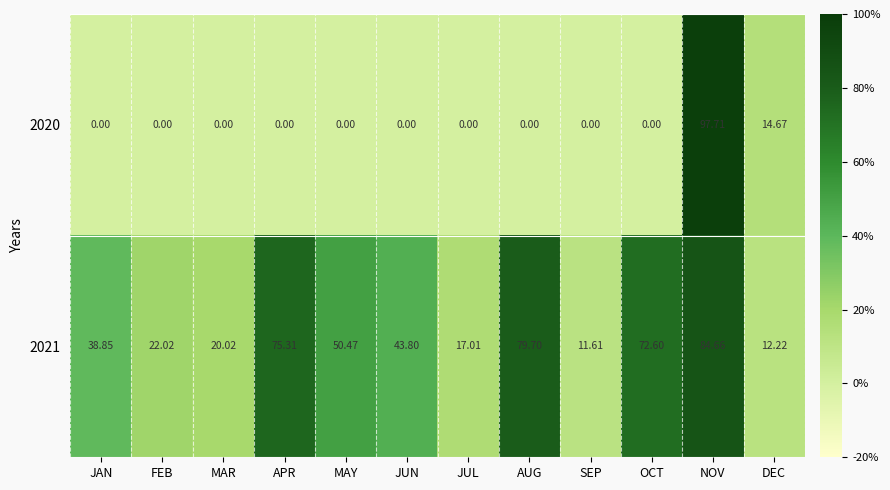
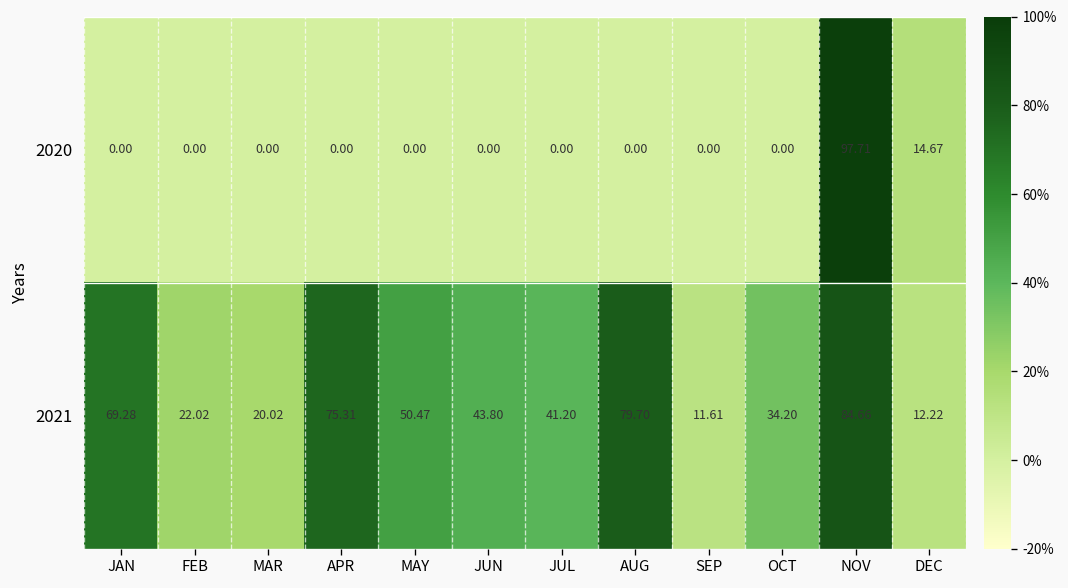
  {
    "2020": {
      "JAN": 0.00,
      "FEB": 0.00,
      "MAR": 0.00,
      "APR": 0.00,
      "MAY": 0.00,
      "JUN": 0.00,
      "JUL": 0.00,
      "AUG": 0.00,
      "SEP": 0.00,
      "OCT": 0.00,
      "DEC": 14.67
    },
    "2021": {
-     "JAN": 38.85,
+     "JAN": 69.28,
      "FEB": 22.02,
      "MAR": 20.02,
      "APR": 75.31,
      "MAY": 50.47,
      "JUN": 43.80,
-     "JUL": 17.01,
+     "JUL": 41.20,
      "SEP": 11.61,
-     "OCT": 72.60,
+     "OCT": 34.20,
      "DEC": 12.22
    }
  }
